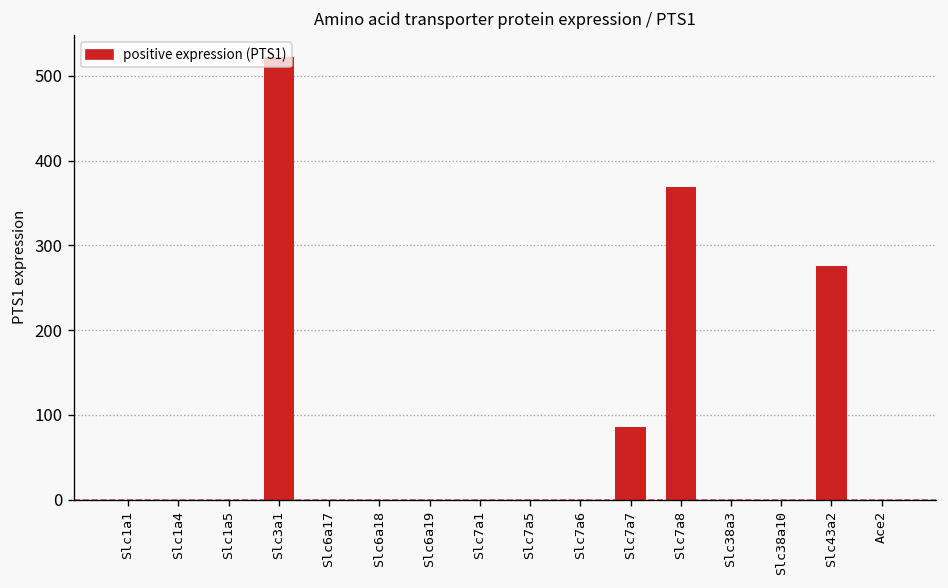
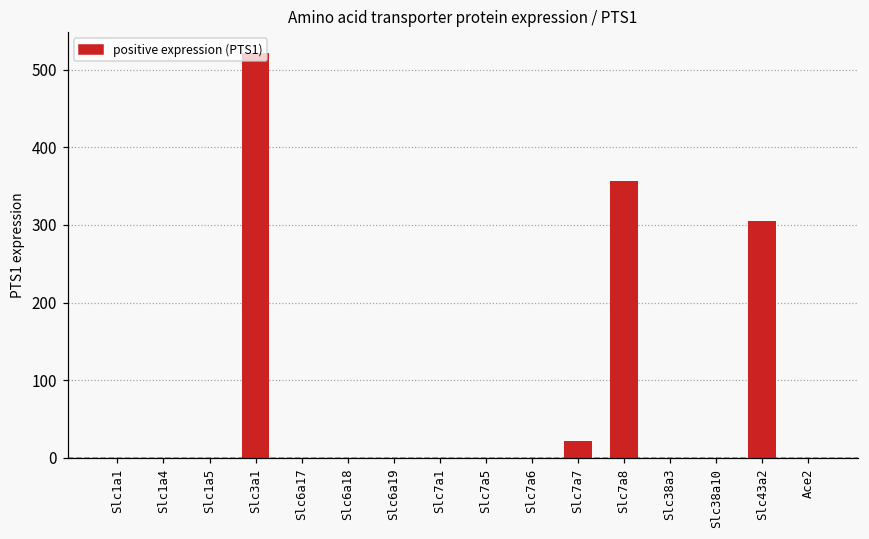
  {
    "Slc1a1": 0,
    "Slc1a4": 0,
    "Slc1a5": 0,
    "Slc6a17": 0,
    "Slc6a18": 0,
    "Slc6a19": 0,
    "Slc7a1": 0,
    "Slc7a5": 0,
    "Slc7a6": 0,
-   "Slc7a7": 90,
-   "Slc7a8": 370,
+   "Slc7a7": 20,
+   "Slc7a8": 360,
    "Slc38a3": 0,
    "Slc38a10": 0,
-   "Slc43a2": 280,
+   "Slc43a2": 310,
    "Ace2": 0
  }
